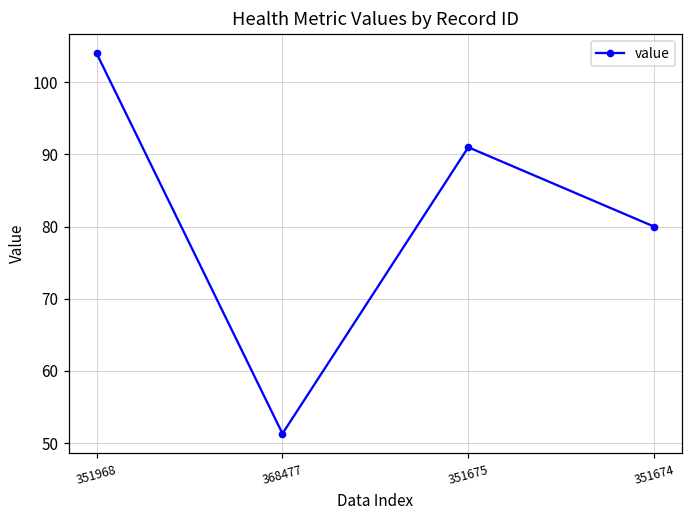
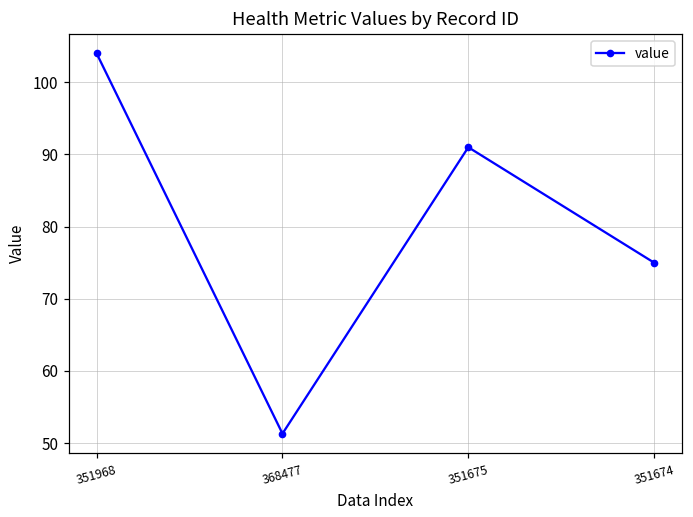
  {
    "351968": 104,
    "368477": 51,
    "351675": 91,
-   "351674": 80
+   "351674": 75
  }
